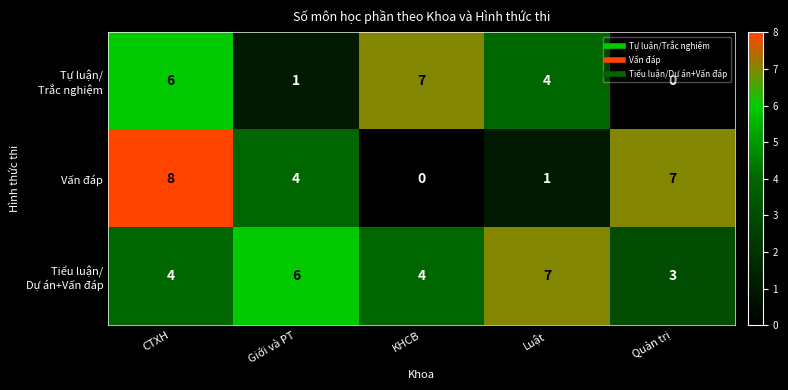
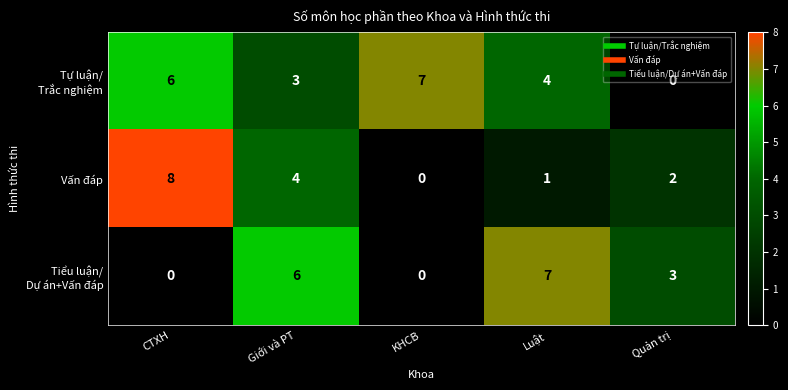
  {
    "Tự luận/ Trắc nghiệm": {
      "CTXH": 6,
-     "Giới và PT": 1,
+     "Giới và PT": 3,
      "KHCB": 7,
      "Luật": 4
    },
    "Vấn đáp": {
      "CTXH": 8,
      "Giới và PT": 4,
      "KHCB": 0,
      "Luật": 1,
-     "Quản trị": 7
+     "Quản trị": 2
    },
    "Tiểu luận/ Dự án+Vấn đáp": {
-     "CTXH": 4,
+     "CTXH": 0,
      "Giới và PT": 6,
-     "KHCB": 4,
+     "KHCB": 0,
      "Luật": 7,
      "Quản trị": 3
    }
  }
